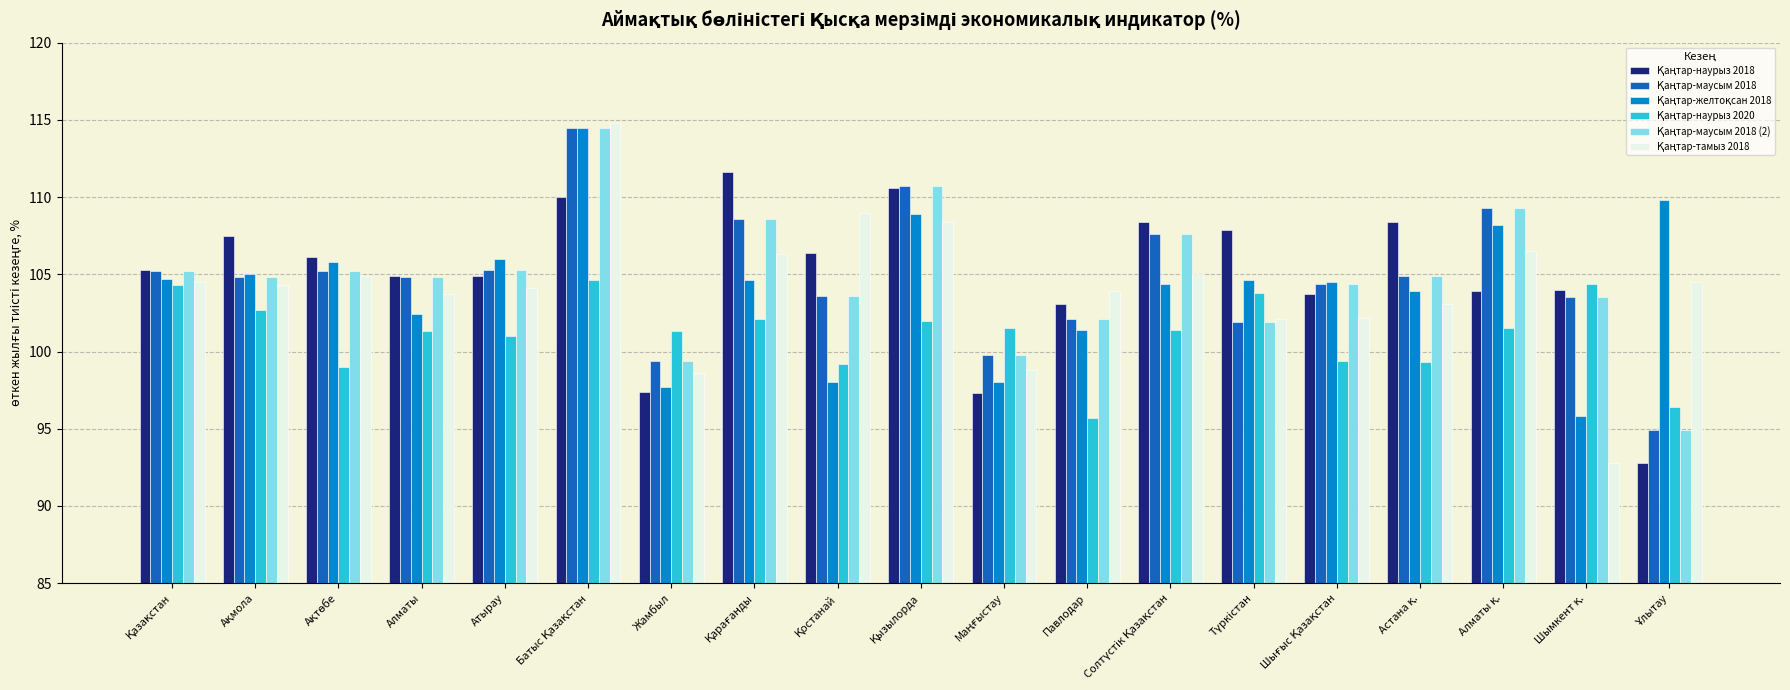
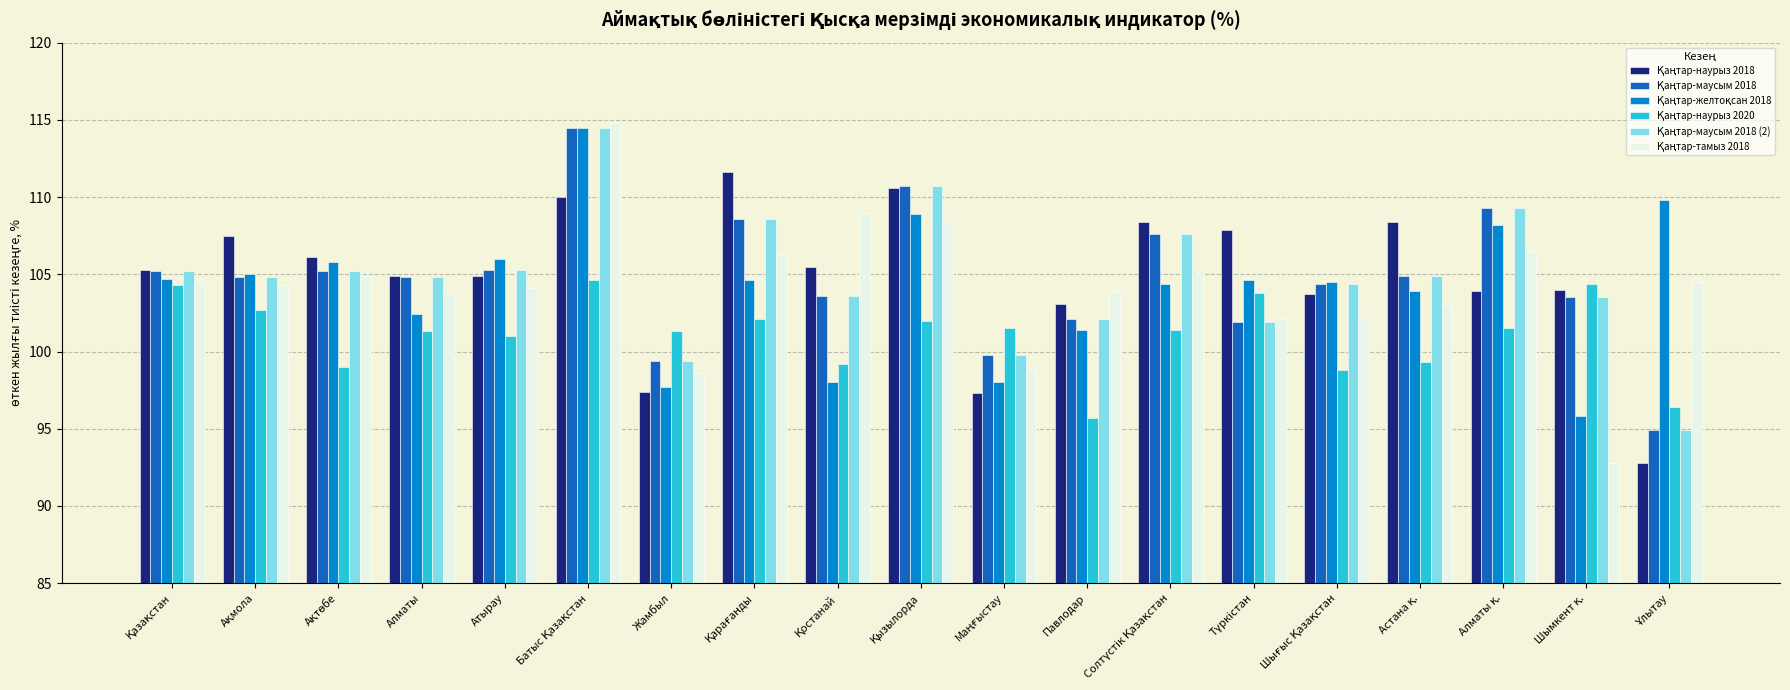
  {
    "Қаңтар-наурыз 2018": {
      "Қазақстан": 105.3,
      "Ақмола": 107.5,
      "Ақтөбе": 106.1,
      "Алматы": 104.9,
      "Атырау": 104.9,
      "Батыс Қазақстан": 110.0,
      "Жамбыл": 97.4,
      "Қарағанды": 111.6,
-     "Қостанай": 106.4,
+     "Қостанай": 105.5,
      "Қызылорда": 110.6,
      "Маңғыстау": 97.3,
      "Павлодар": 103.1,
      "Солтүстік Қазақстан": 108.4,
      "Түркістан": 107.9,
      "Шығыс Қазақстан": 103.7,
      "Астана қ.": 108.4,
      "Алматы қ.": 103.9,
      "Шымкент қ.": 104.0,
      "Ұлытау": 92.8
    },
    "Қаңтар-наурыз 2020": {
      "Қазақстан": 104.3,
      "Ақмола": 102.7,
      "Ақтөбе": 99.0,
      "Алматы": 101.3,
      "Атырау": 101.0,
      "Батыс Қазақстан": 104.6,
      "Жамбыл": 101.3,
      "Қарағанды": 102.1,
      "Қостанай": 99.2,
      "Қызылорда": 102.0,
      "Маңғыстау": 101.5,
      "Павлодар": 95.7,
      "Солтүстік Қазақстан": 101.4,
      "Түркістан": 103.8,
-     "Шығыс Қазақстан": 99.4,
+     "Шығыс Қазақстан": 98.8,
      "Астана қ.": 99.3,
      "Алматы қ.": 101.5,
      "Шымкент қ.": 104.4,
      "Ұлытау": 96.4
    },
    "Қаңтар-маусым 2018 (2)": {
      "Қазақстан": 105.2,
      "Ақмола": 104.8,
      "Ақтөбе": 105.2,
      "Алматы": 104.8,
      "Атырау": 105.3,
      "Батыс Қазақстан": 114.5,
      "Жамбыл": 99.4,
      "Қарағанды": 108.6,
      "Қостанай": 103.6,
      "Қызылорда": 110.7,
      "Маңғыстау": 99.8,
      "Павлодар": 102.1,
      "Солтүстік Қазақстан": 107.6,
      "Түркістан": 101.9,
      "Шығыс Қазақстан": 104.4,
      "Астана қ.": 104.9,
      "Алматы қ.": 109.3,
      "Шымкент қ.": 103.5,
      "Ұлытау": 94.9
    },
    "Қаңтар-тамыз 2018": {
      "Қазақстан": 104.5,
      "Ақмола": 104.3,
      "Ақтөбе": 104.9,
      "Алматы": 103.7,
      "Атырау": 104.1,
      "Батыс Қазақстан": 114.8,
      "Жамбыл": 98.6,
      "Қарағанды": 106.3,
      "Қостанай": 109.0,
      "Қызылорда": 108.4,
      "Маңғыстау": 98.8,
      "Павлодар": 103.9,
      "Солтүстік Қазақстан": 105.0,
      "Түркістан": 102.1,
      "Шығыс Қазақстан": 102.2,
      "Астана қ.": 103.1,
      "Алматы қ.": 106.5,
      "Шымкент қ.": 92.8,
      "Ұлытау": 104.5
    }
  }
